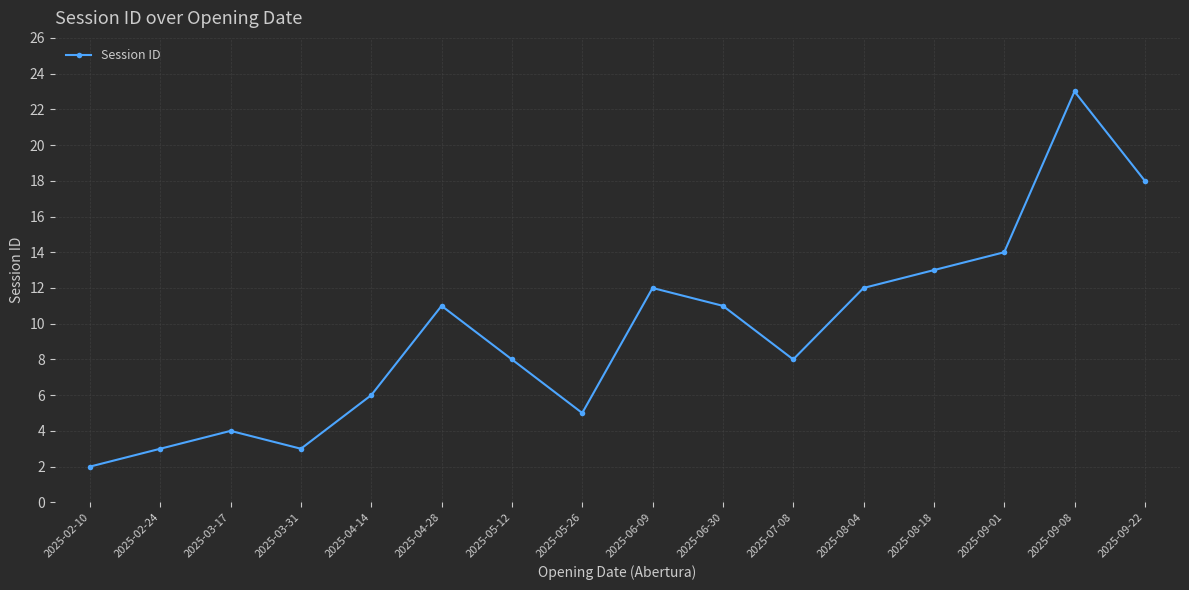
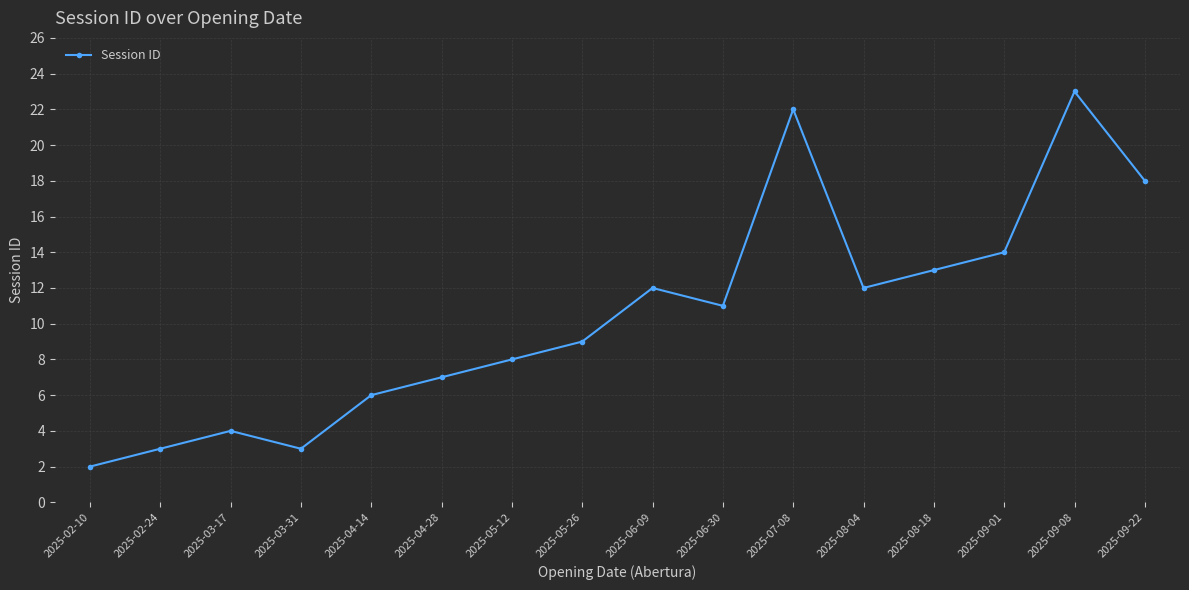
  {
    "2025-02-10": 2,
    "2025-02-24": 3,
    "2025-03-17": 4,
    "2025-03-31": 3,
    "2025-04-14": 6,
-   "2025-04-28": 11,
+   "2025-04-28": 7,
    "2025-05-12": 8,
-   "2025-05-26": 5,
+   "2025-05-26": 9,
    "2025-06-09": 12,
    "2025-06-30": 11,
-   "2025-07-08": 8,
+   "2025-07-08": 22,
    "2025-08-04": 12,
    "2025-08-18": 13,
    "2025-09-01": 14,
    "2025-09-08": 23,
    "2025-09-22": 18
  }
